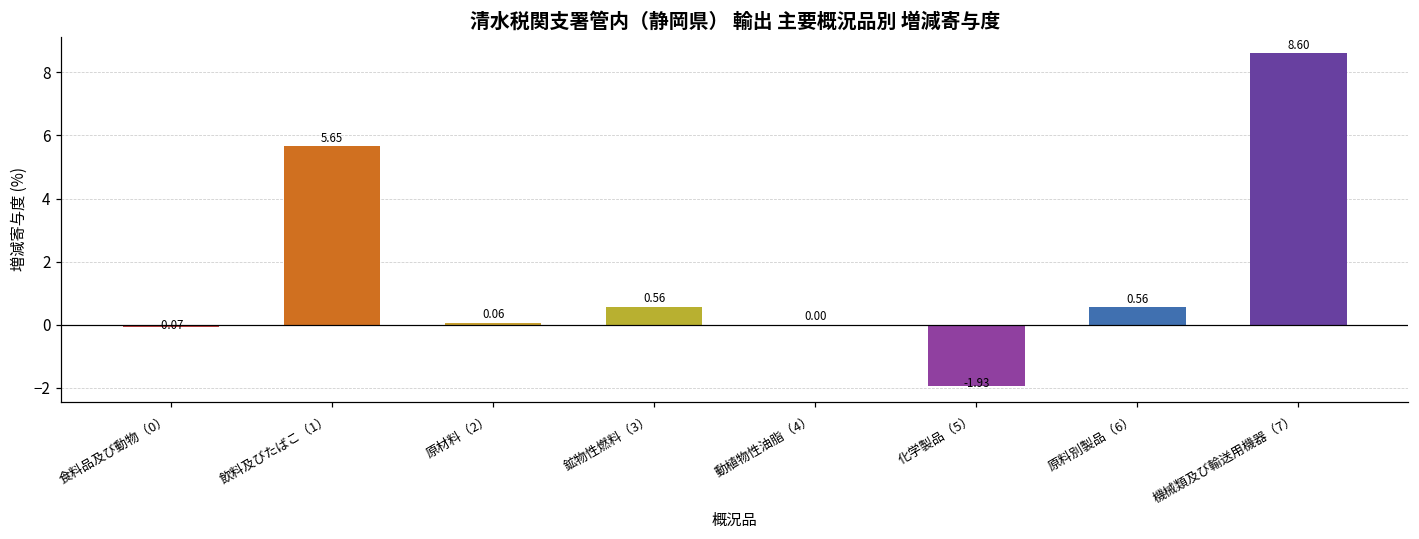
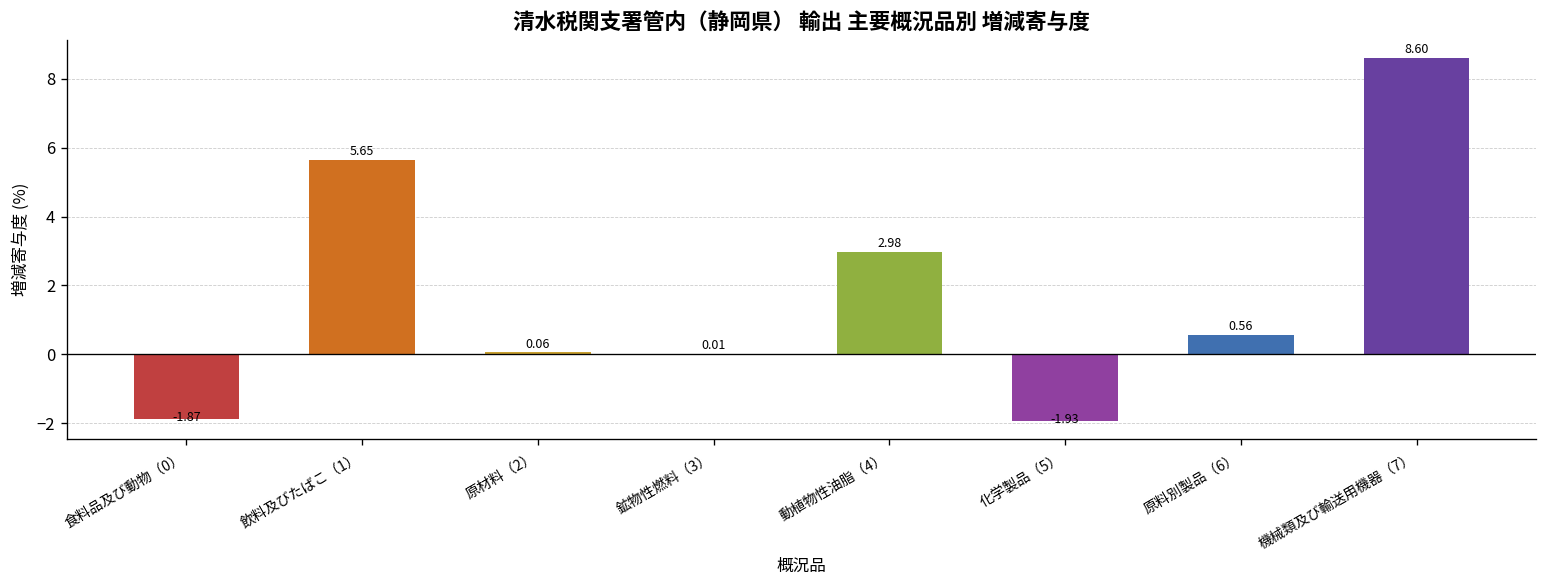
  {
-   "食料品及び動物（0）": -0.07,
+   "食料品及び動物（0）": -1.87,
    "飲料及びたばこ（1）": 5.65,
    "原材料（2）": 0.06,
-   "鉱物性燃料（3）": 0.56,
-   "動植物性油脂（4）": 0.00,
+   "鉱物性燃料（3）": 0.01,
+   "動植物性油脂（4）": 2.98,
    "化学製品（5）": -1.93,
    "原料別製品（6）": 0.56,
    "機械類及び輸送用機器（7）": 8.60
  }
